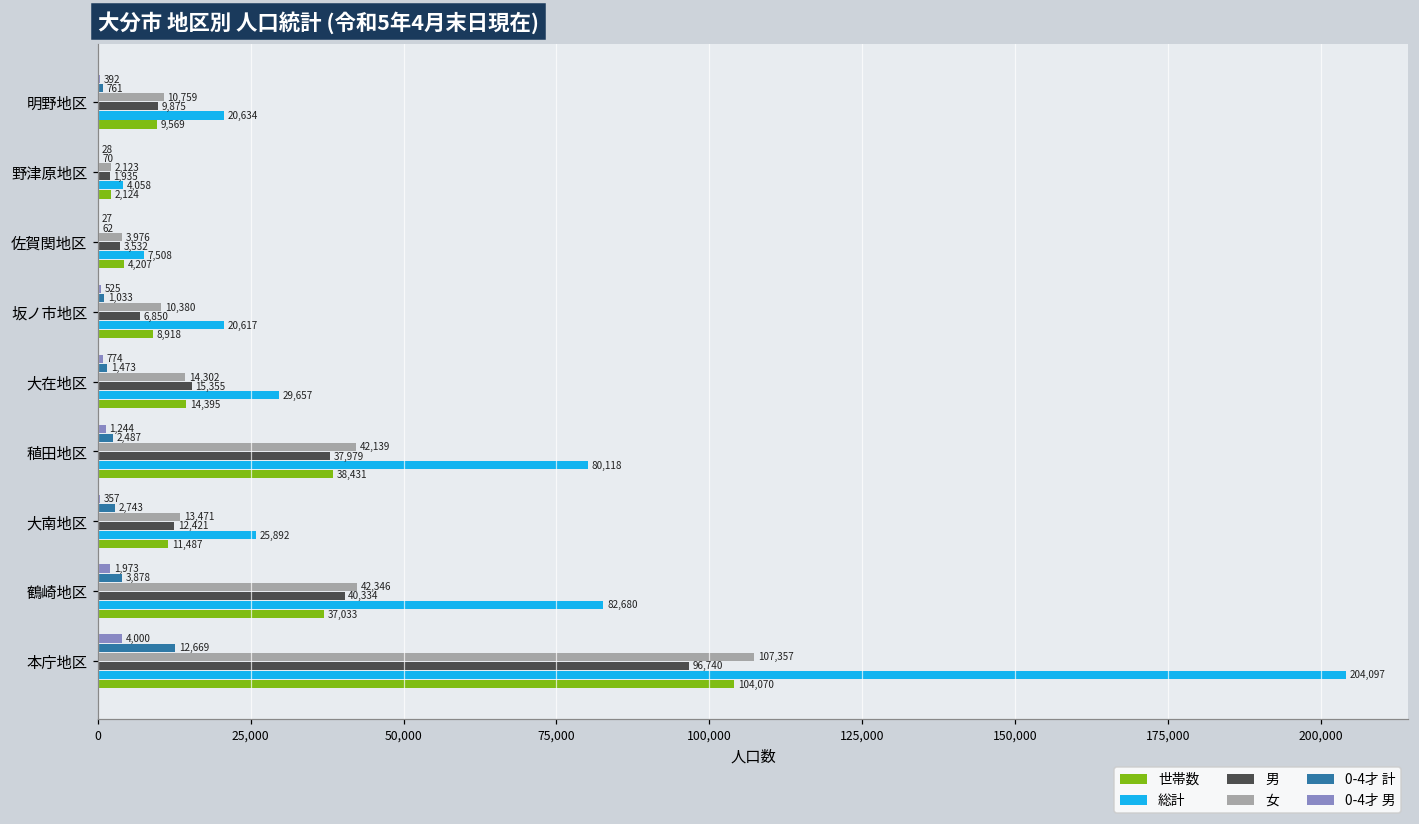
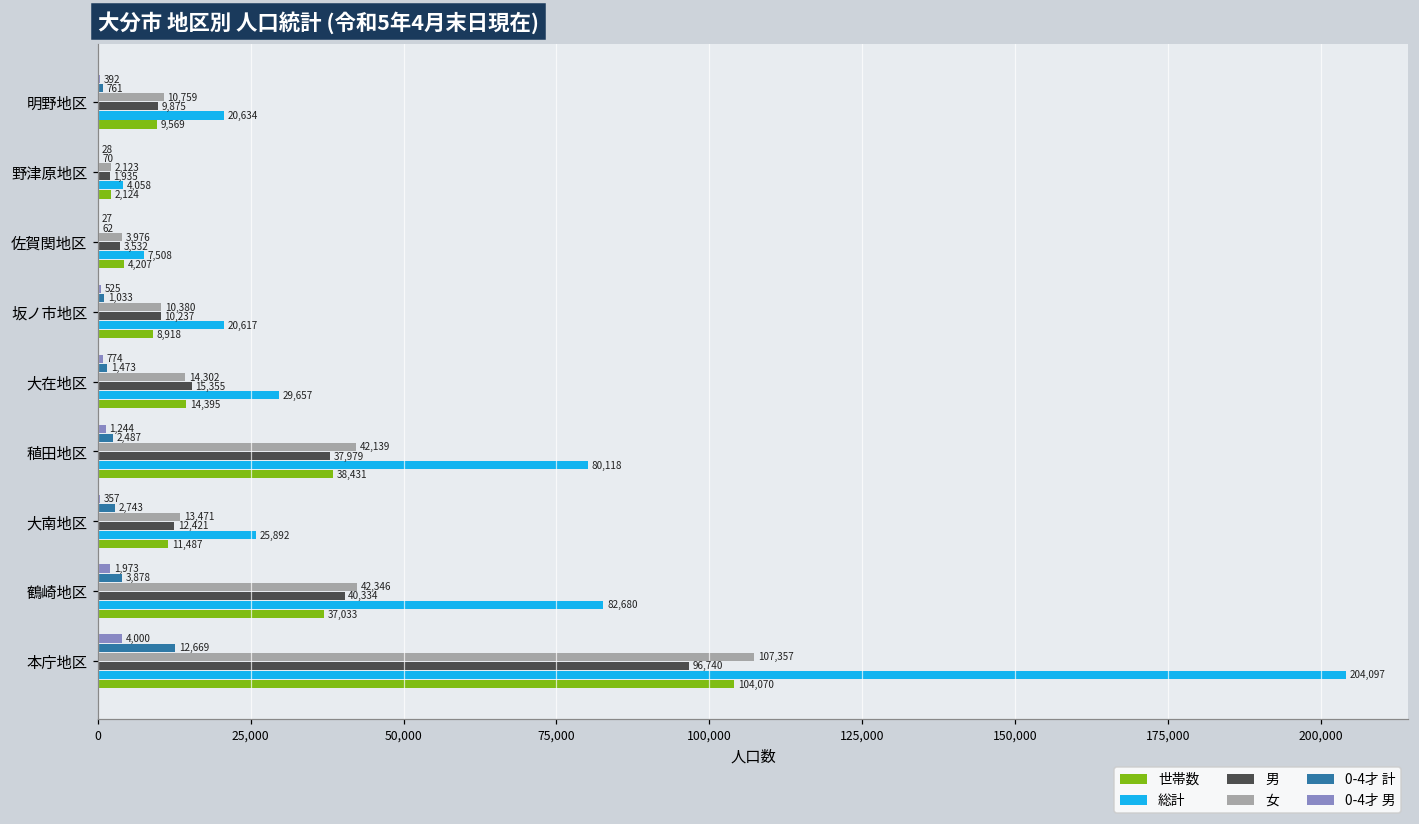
  {
    "世帯数": {
      "明野地区": "9,569",
      "野津原地区": "2,124",
      "佐賀関地区": "4,207",
      "坂ノ市地区": "8,918",
      "大在地区": "14,395",
      "稙田地区": "38,431",
      "大南地区": "11,487",
      "鶴崎地区": "37,033",
      "本庁地区": "104,070"
    },
    "総計": {
      "明野地区": "20,634",
      "野津原地区": "4,058",
      "佐賀関地区": "7,508",
      "坂ノ市地区": "20,617",
      "大在地区": "29,657",
      "稙田地区": "80,118",
      "大南地区": "25,892",
      "鶴崎地区": "82,680",
      "本庁地区": "204,097"
    },
    "男": {
      "明野地区": "9,875",
      "野津原地区": "1,935",
      "佐賀関地区": "3,532",
-     "坂ノ市地区": "6,850",
+     "坂ノ市地区": "10,237",
      "大在地区": "15,355",
      "稙田地区": "37,979",
      "大南地区": "12,421",
      "鶴崎地区": "40,334",
      "本庁地区": "96,740"
    },
    "0-4才 計": {
      "明野地区": "761",
      "野津原地区": "70",
      "佐賀関地区": "62",
      "坂ノ市地区": "1,033",
      "大在地区": "1,473",
      "稙田地区": "2,487",
      "大南地区": "2,743",
      "鶴崎地区": "3,878",
      "本庁地区": "12,669"
    }
  }
